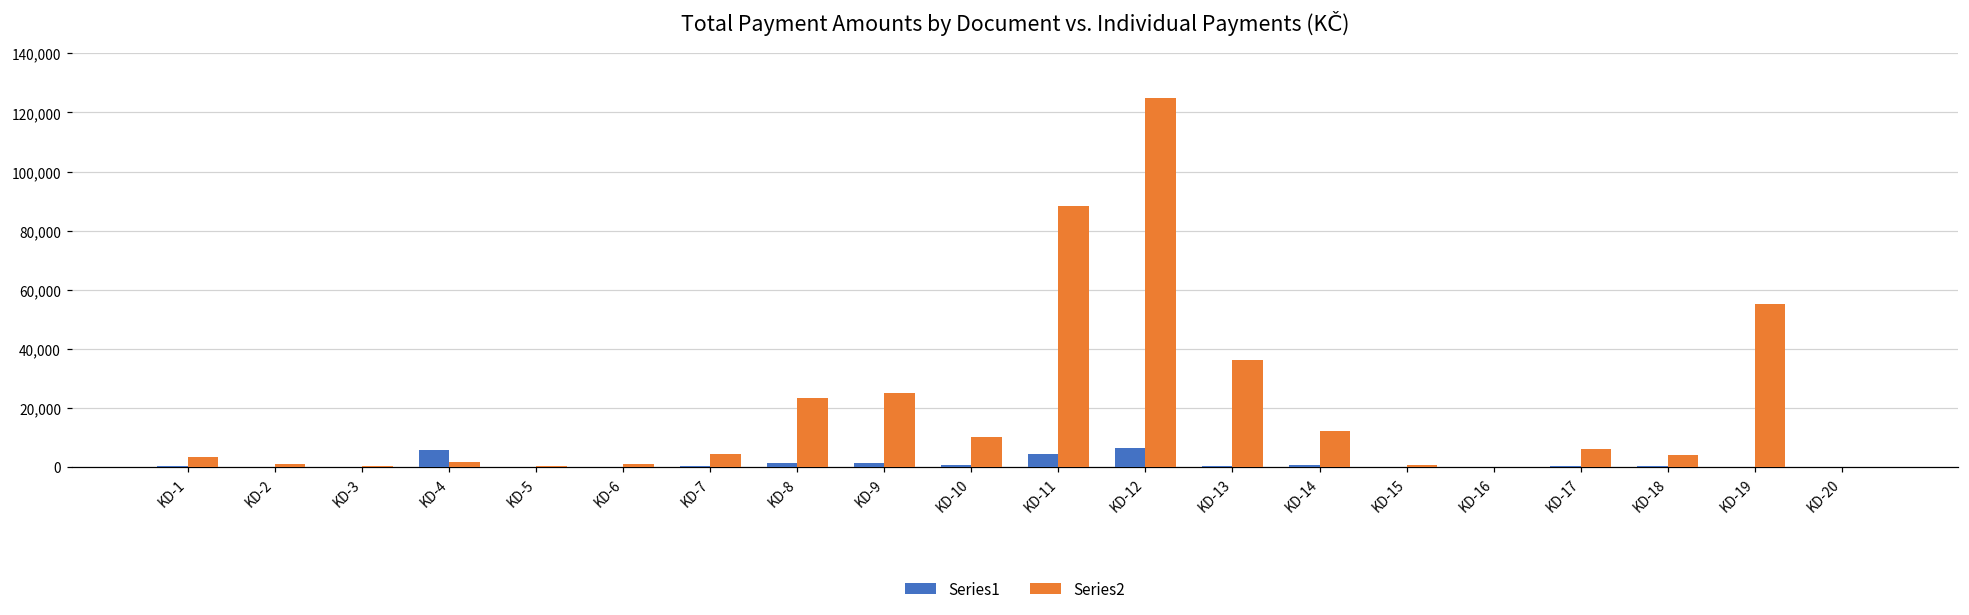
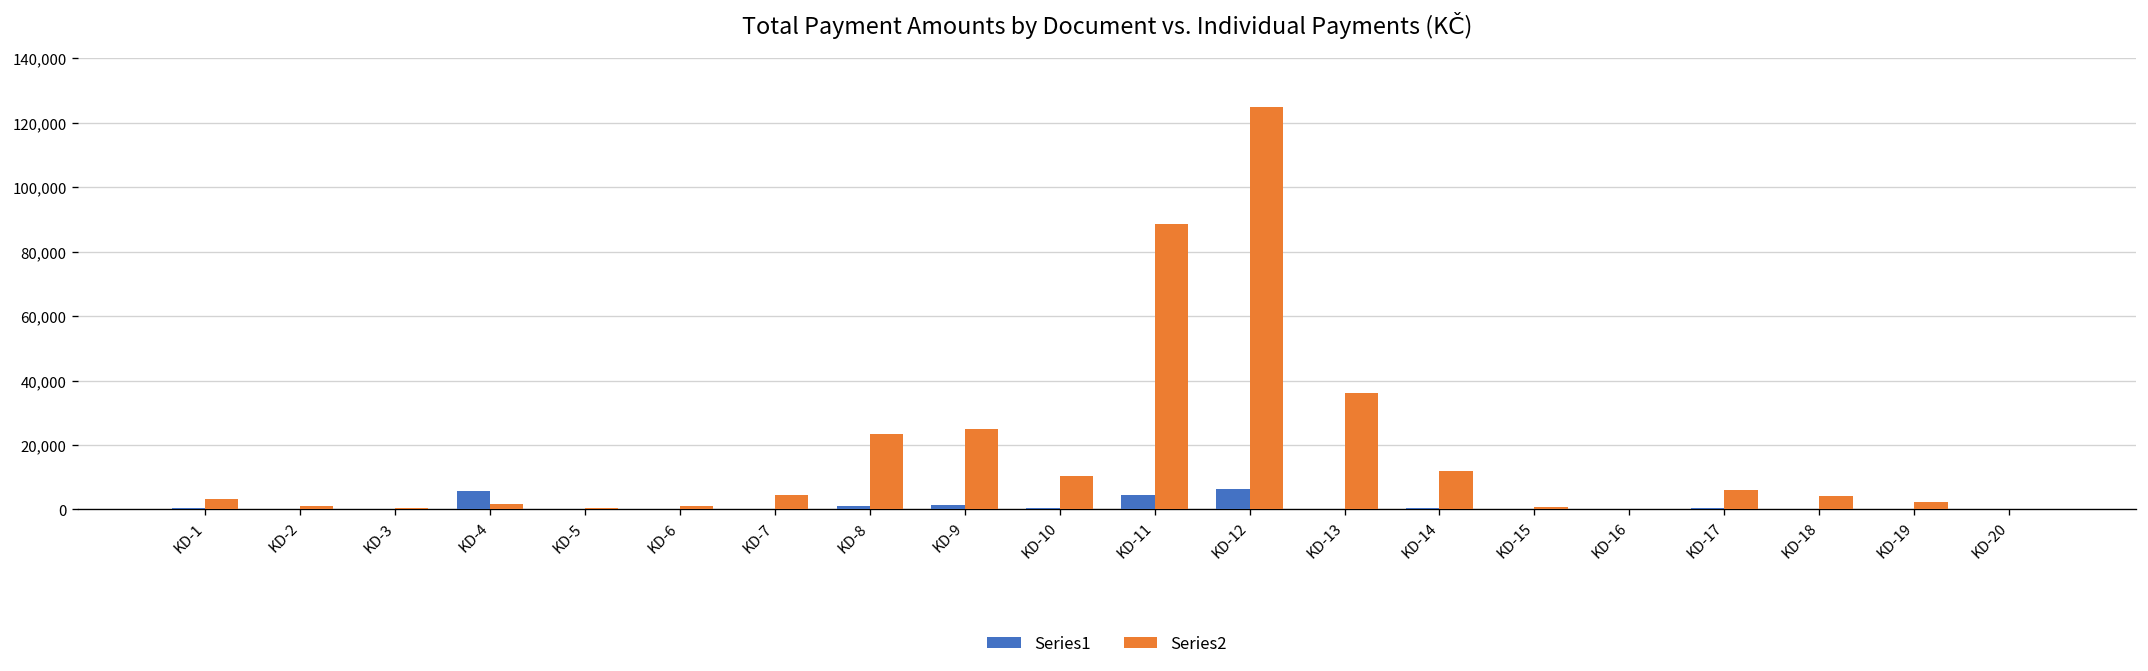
  {
    "Series1": {
      "KD-4": "6,000",
      "KD-8": "1,000",
      "KD-9": "1,000",
      "KD-11": "4,000",
      "KD-12": "6,000"
    },
    "Series2": {
      "KD-1": "3,000",
      "KD-2": "1,000",
      "KD-4": "2,000",
      "KD-6": "1,000",
      "KD-7": "4,000",
      "KD-8": "23,000",
      "KD-9": "25,000",
      "KD-10": "10,000",
      "KD-11": "88,000",
      "KD-12": "125,000",
      "KD-13": "36,000",
      "KD-14": "12,000",
      "KD-17": "6,000",
      "KD-18": "4,000",
-     "KD-19": "55,000"
+     "KD-19": "2,000"
    }
  }
